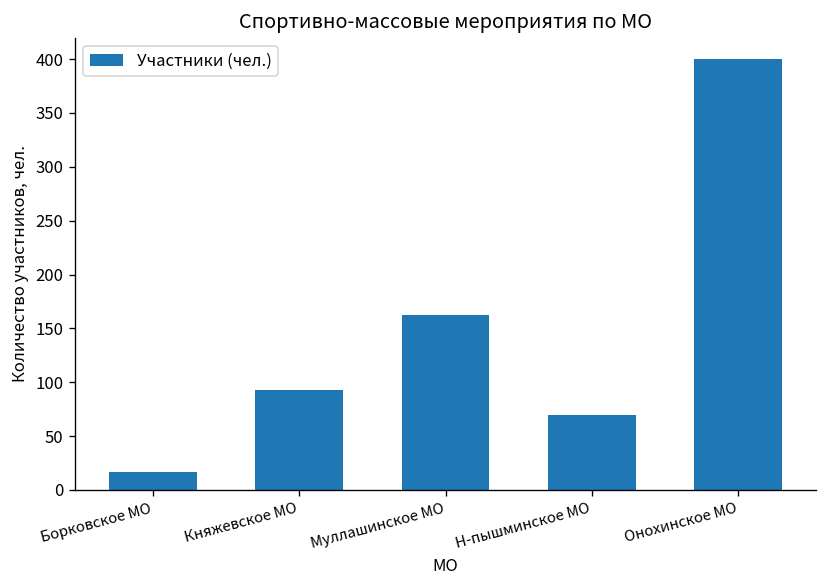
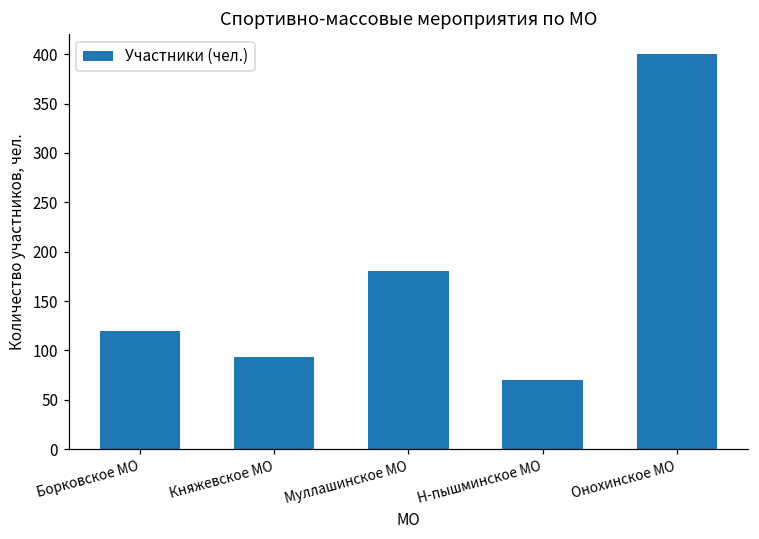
  {
-   "Борковское МО": 20,
+   "Борковское МО": 120,
    "Княжевское МО": 90,
-   "Муллашинское МО": 160,
+   "Муллашинское МО": 180,
    "Н-пышминское МО": 70,
    "Онохинское МО": 400
  }
